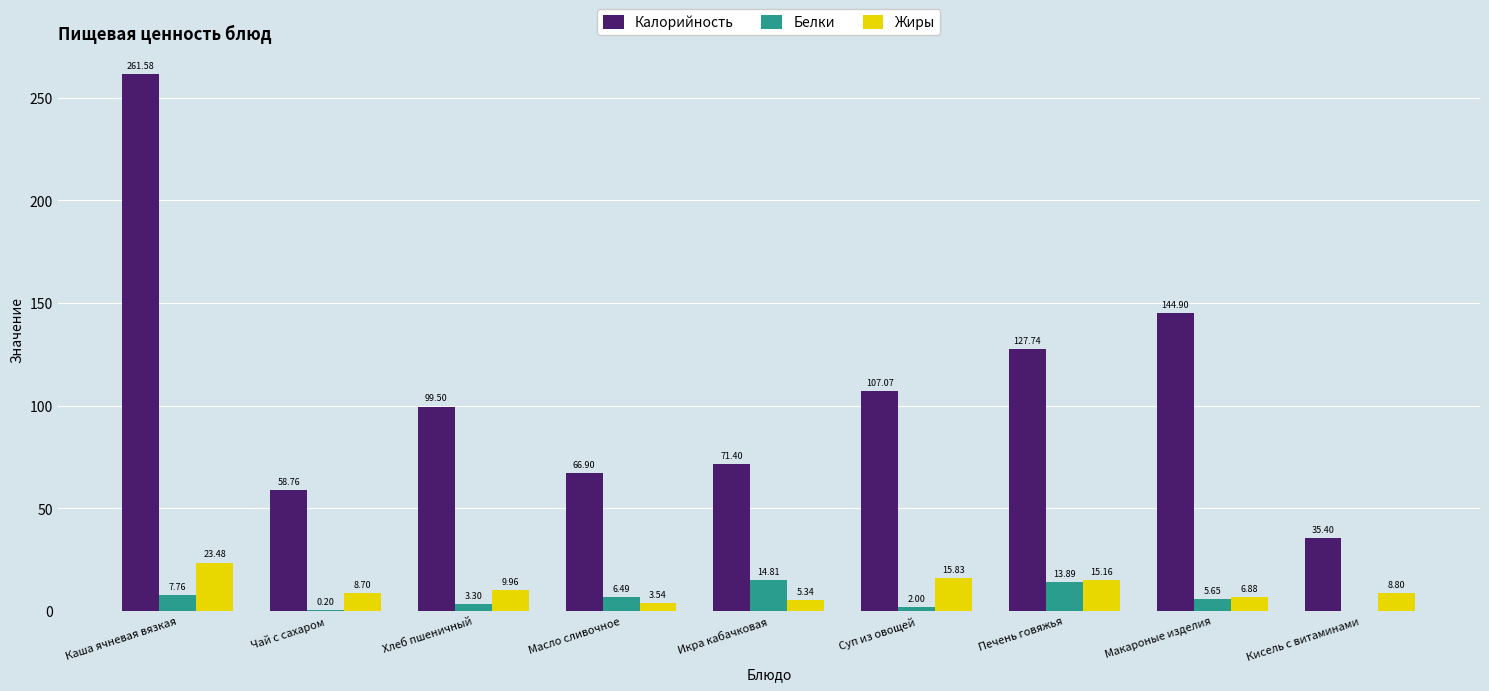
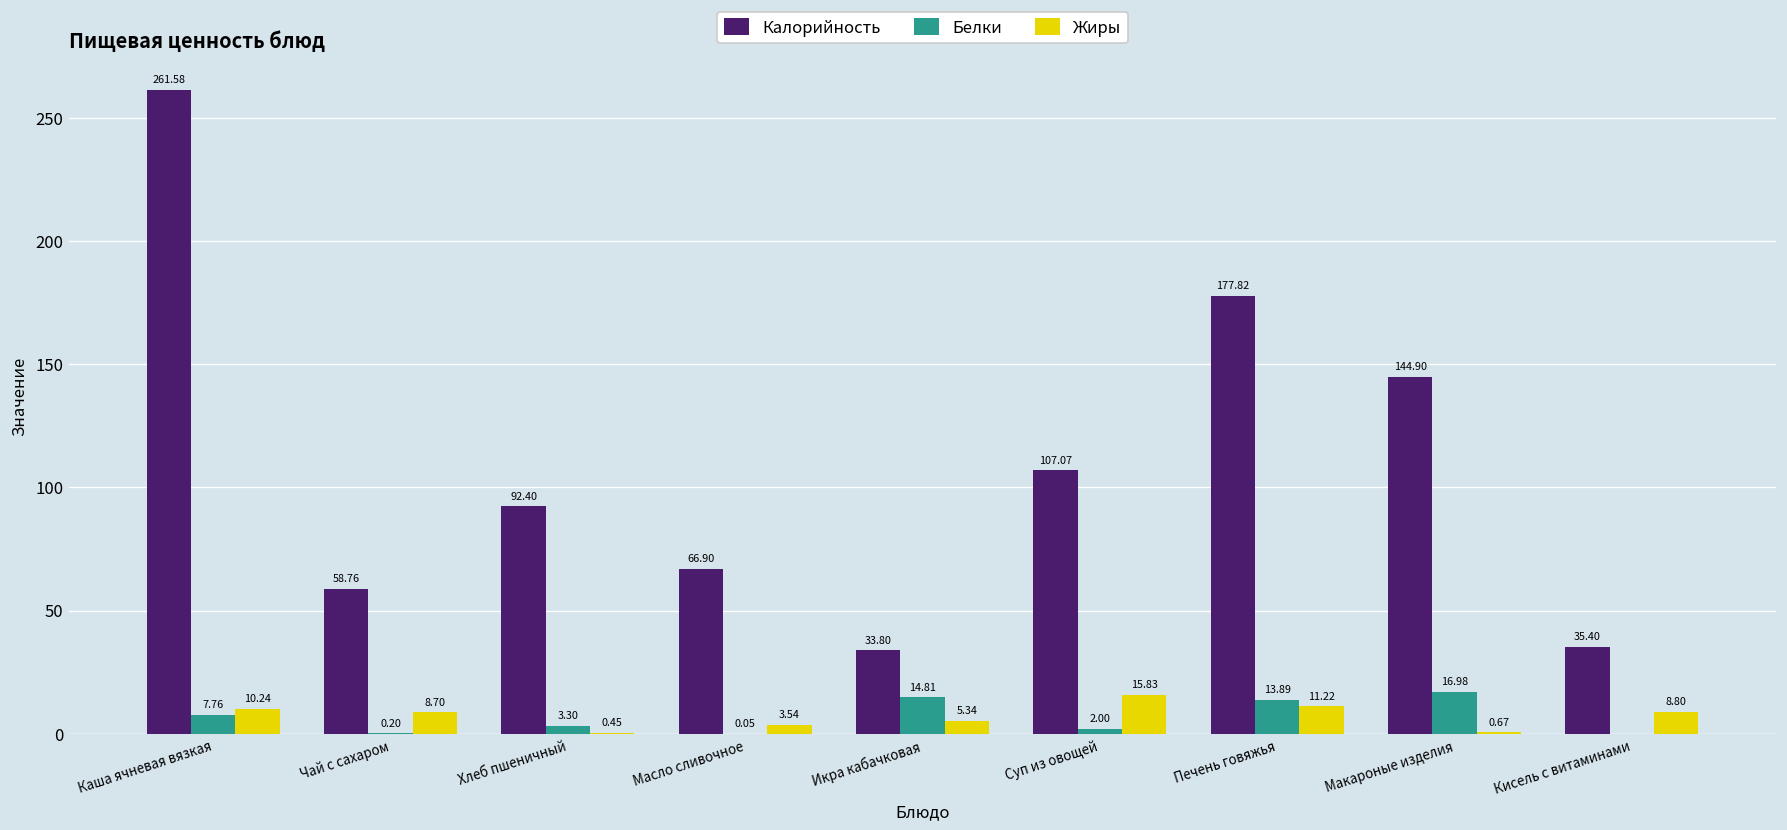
  {
    "Калорийность": {
      "Каша ячневая вязкая": 261.58,
      "Чай с сахаром": 58.76,
-     "Хлеб пшеничный": 99.50,
+     "Хлеб пшеничный": 92.40,
      "Масло сливочное": 66.90,
-     "Икра кабачковая": 71.40,
+     "Икра кабачковая": 33.80,
      "Суп из овощей": 107.07,
-     "Печень говяжья": 127.74,
+     "Печень говяжья": 177.82,
      "Макароные изделия": 144.90,
      "Кисель с витаминами": 35.40
    },
    "Белки": {
      "Каша ячневая вязкая": 7.76,
      "Чай с сахаром": 0.20,
      "Хлеб пшеничный": 3.30,
-     "Масло сливочное": 6.49,
+     "Масло сливочное": 0.05,
      "Икра кабачковая": 14.81,
      "Суп из овощей": 2.00,
      "Печень говяжья": 13.89,
-     "Макароные изделия": 5.65
+     "Макароные изделия": 16.98
    },
    "Жиры": {
-     "Каша ячневая вязкая": 23.48,
+     "Каша ячневая вязкая": 10.24,
      "Чай с сахаром": 8.70,
-     "Хлеб пшеничный": 9.96,
+     "Хлеб пшеничный": 0.45,
      "Масло сливочное": 3.54,
      "Икра кабачковая": 5.34,
      "Суп из овощей": 15.83,
-     "Печень говяжья": 15.16,
-     "Макароные изделия": 6.88,
+     "Печень говяжья": 11.22,
+     "Макароные изделия": 0.67,
      "Кисель с витаминами": 8.80
    }
  }
